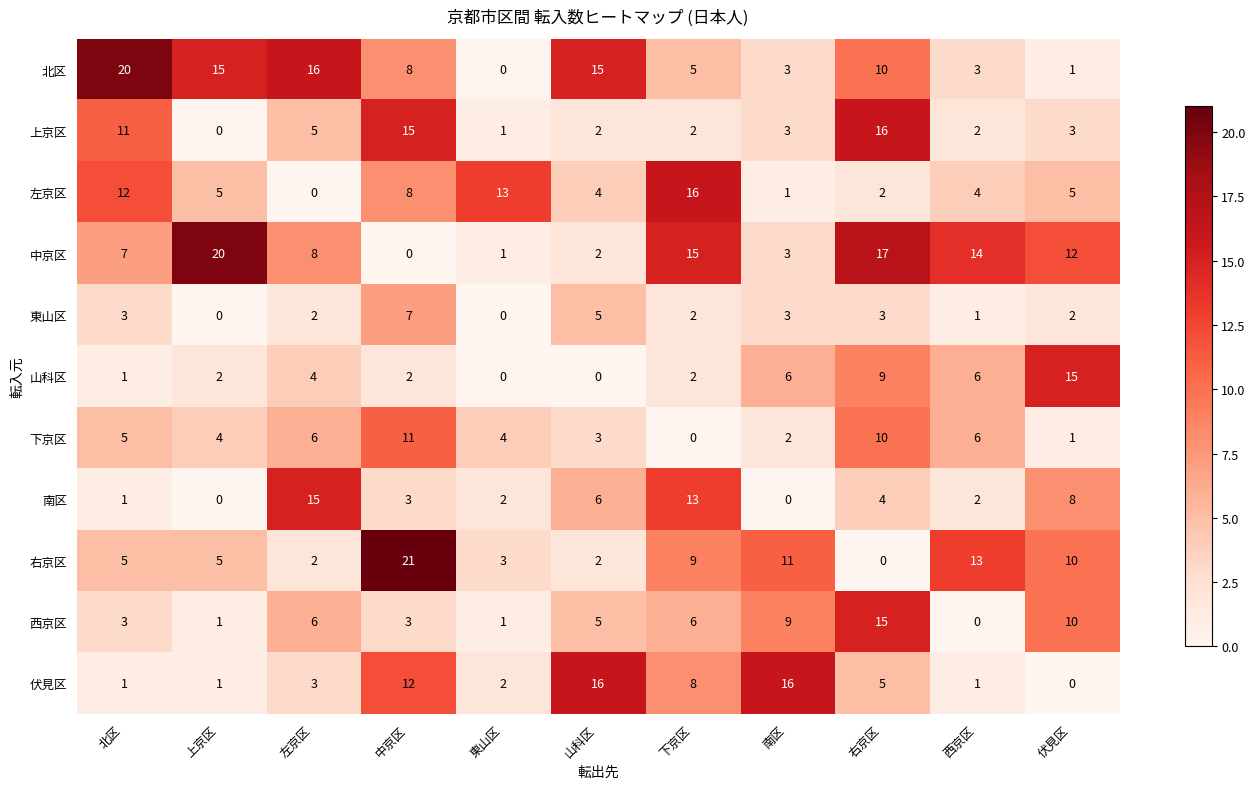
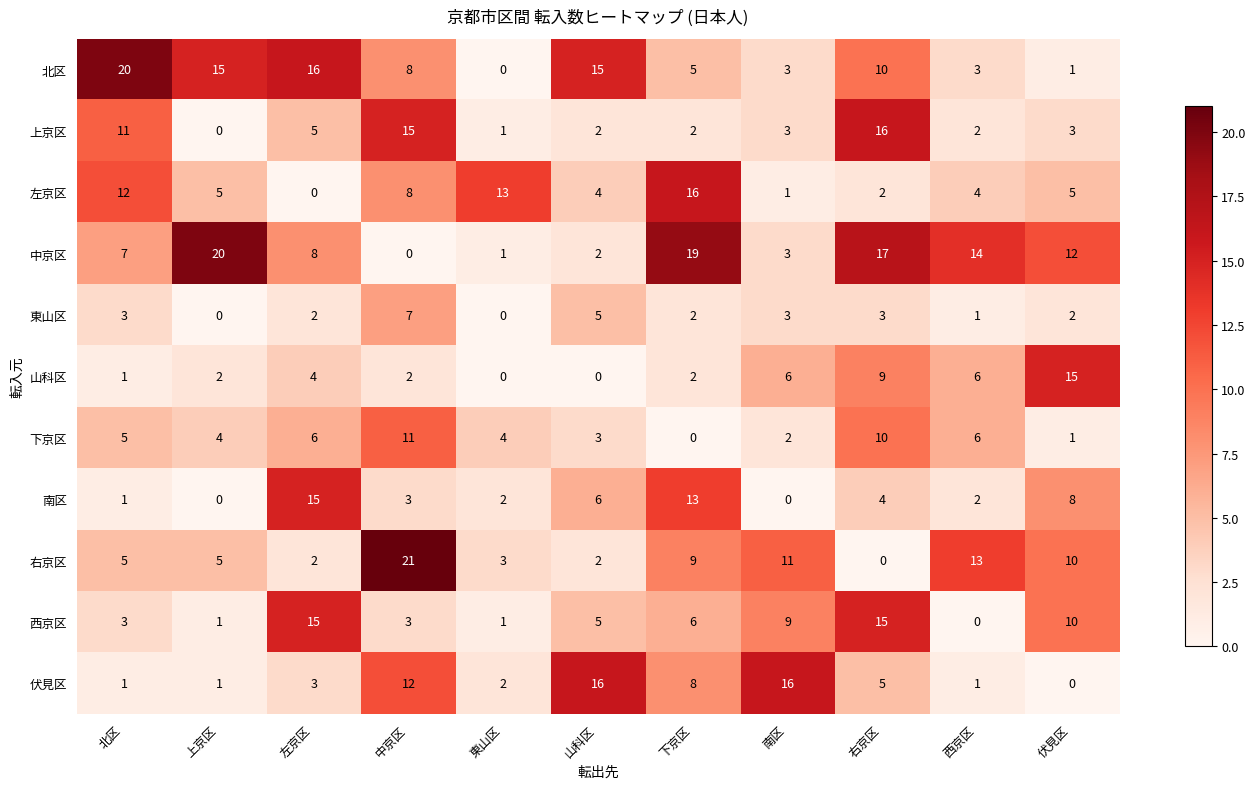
  {
    "北区": {
      "北区": 20,
      "上京区": 15,
      "左京区": 16,
      "中京区": 8,
      "東山区": 0,
      "山科区": 15,
      "下京区": 5,
      "南区": 3,
      "右京区": 10,
      "西京区": 3,
      "伏見区": 1
    },
    "上京区": {
      "北区": 11,
      "上京区": 0,
      "左京区": 5,
      "中京区": 15,
      "東山区": 1,
      "山科区": 2,
      "下京区": 2,
      "南区": 3,
      "右京区": 16,
      "西京区": 2,
      "伏見区": 3
    },
    "左京区": {
      "北区": 12,
      "上京区": 5,
      "左京区": 0,
      "中京区": 8,
      "東山区": 13,
      "山科区": 4,
      "下京区": 16,
      "南区": 1,
      "右京区": 2,
      "西京区": 4,
      "伏見区": 5
    },
    "中京区": {
      "北区": 7,
      "上京区": 20,
      "左京区": 8,
      "中京区": 0,
      "東山区": 1,
      "山科区": 2,
-     "下京区": 15,
+     "下京区": 19,
      "南区": 3,
      "右京区": 17,
      "西京区": 14,
      "伏見区": 12
    },
    "東山区": {
      "北区": 3,
      "上京区": 0,
      "左京区": 2,
      "中京区": 7,
      "東山区": 0,
      "山科区": 5,
      "下京区": 2,
      "南区": 3,
      "右京区": 3,
      "西京区": 1,
      "伏見区": 2
    },
    "山科区": {
      "北区": 1,
      "上京区": 2,
      "左京区": 4,
      "中京区": 2,
      "東山区": 0,
      "山科区": 0,
      "下京区": 2,
      "南区": 6,
      "右京区": 9,
      "西京区": 6,
      "伏見区": 15
    },
    "下京区": {
      "北区": 5,
      "上京区": 4,
      "左京区": 6,
      "中京区": 11,
      "東山区": 4,
      "山科区": 3,
      "下京区": 0,
      "南区": 2,
      "右京区": 10,
      "西京区": 6,
      "伏見区": 1
    },
    "南区": {
      "北区": 1,
      "上京区": 0,
      "左京区": 15,
      "中京区": 3,
      "東山区": 2,
      "山科区": 6,
      "下京区": 13,
      "南区": 0,
      "右京区": 4,
      "西京区": 2,
      "伏見区": 8
    },
    "右京区": {
      "北区": 5,
      "上京区": 5,
      "左京区": 2,
      "中京区": 21,
      "東山区": 3,
      "山科区": 2,
      "下京区": 9,
      "南区": 11,
      "右京区": 0,
      "西京区": 13,
      "伏見区": 10
    },
    "西京区": {
      "北区": 3,
      "上京区": 1,
-     "左京区": 6,
+     "左京区": 15,
      "中京区": 3,
      "東山区": 1,
      "山科区": 5,
      "下京区": 6,
      "南区": 9,
      "右京区": 15,
      "西京区": 0,
      "伏見区": 10
    },
    "伏見区": {
      "北区": 1,
      "上京区": 1,
      "左京区": 3,
      "中京区": 12,
      "東山区": 2,
      "山科区": 16,
      "下京区": 8,
      "南区": 16,
      "右京区": 5,
      "西京区": 1,
      "伏見区": 0
    }
  }
